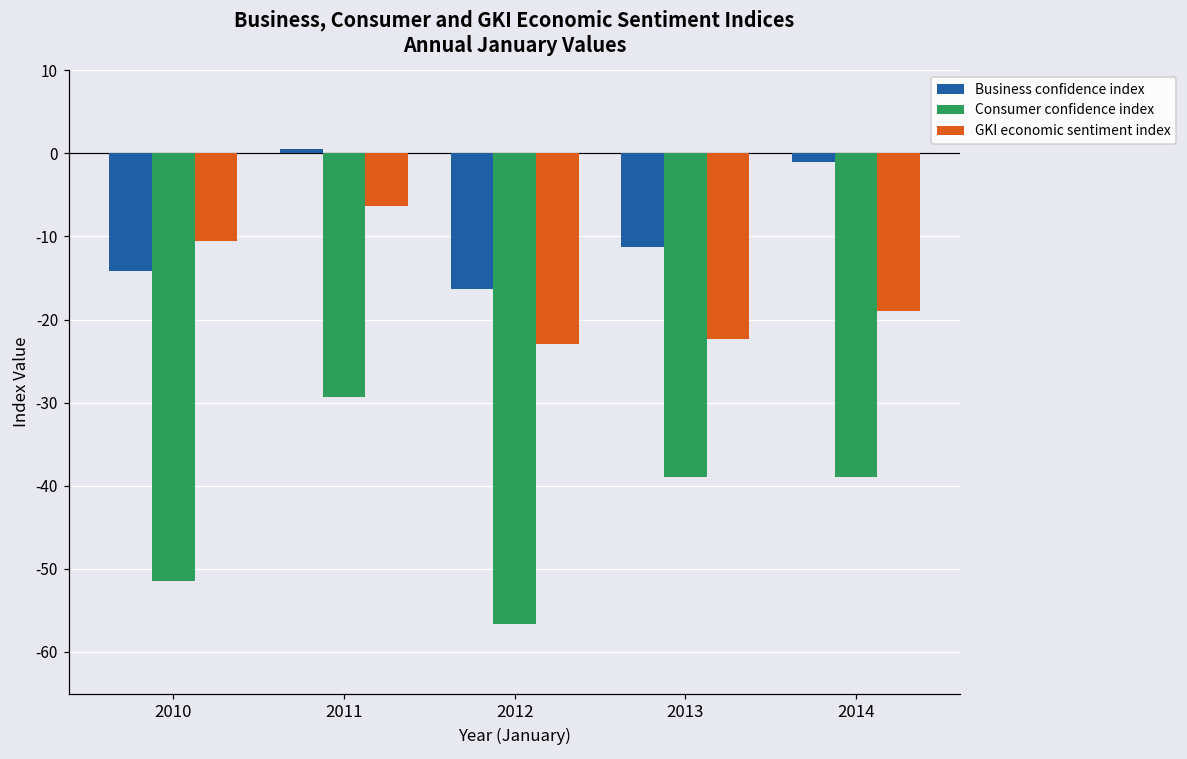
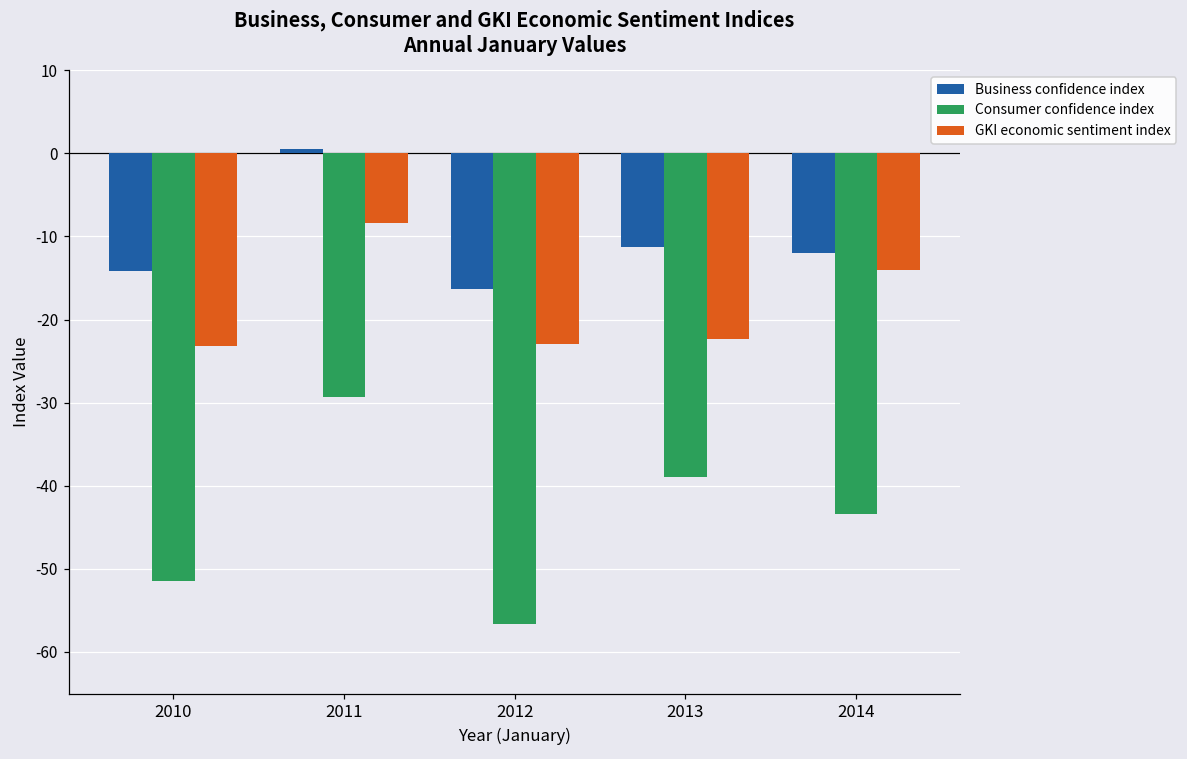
  {
    "Business confidence index": {
      "2010": -14,
      "2011": 1,
      "2012": -16,
      "2013": -11,
-     "2014": -1
+     "2014": -12
    },
    "Consumer confidence index": {
      "2010": -52,
      "2011": -29,
      "2012": -57,
      "2013": -39,
-     "2014": -39
+     "2014": -43
    },
    "GKI economic sentiment index": {
-     "2010": -11,
-     "2011": -6,
+     "2010": -23,
+     "2011": -8,
      "2012": -23,
      "2013": -22,
-     "2014": -19
+     "2014": -14
    }
  }
